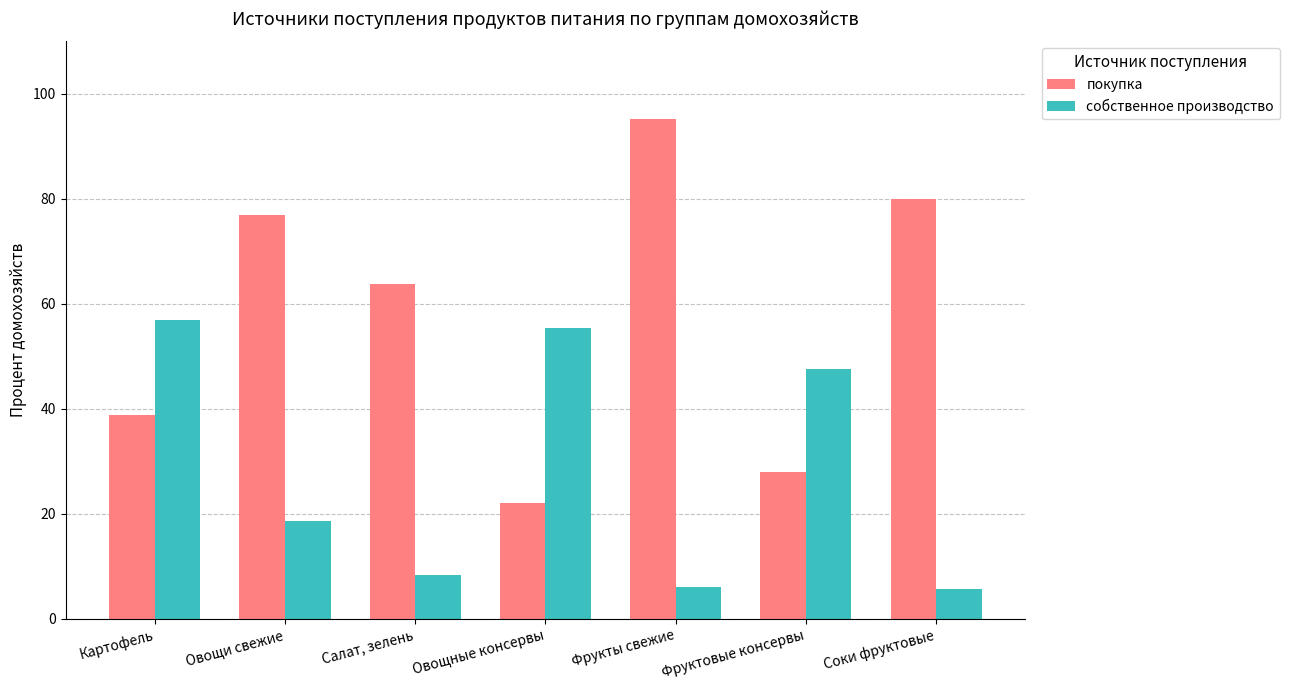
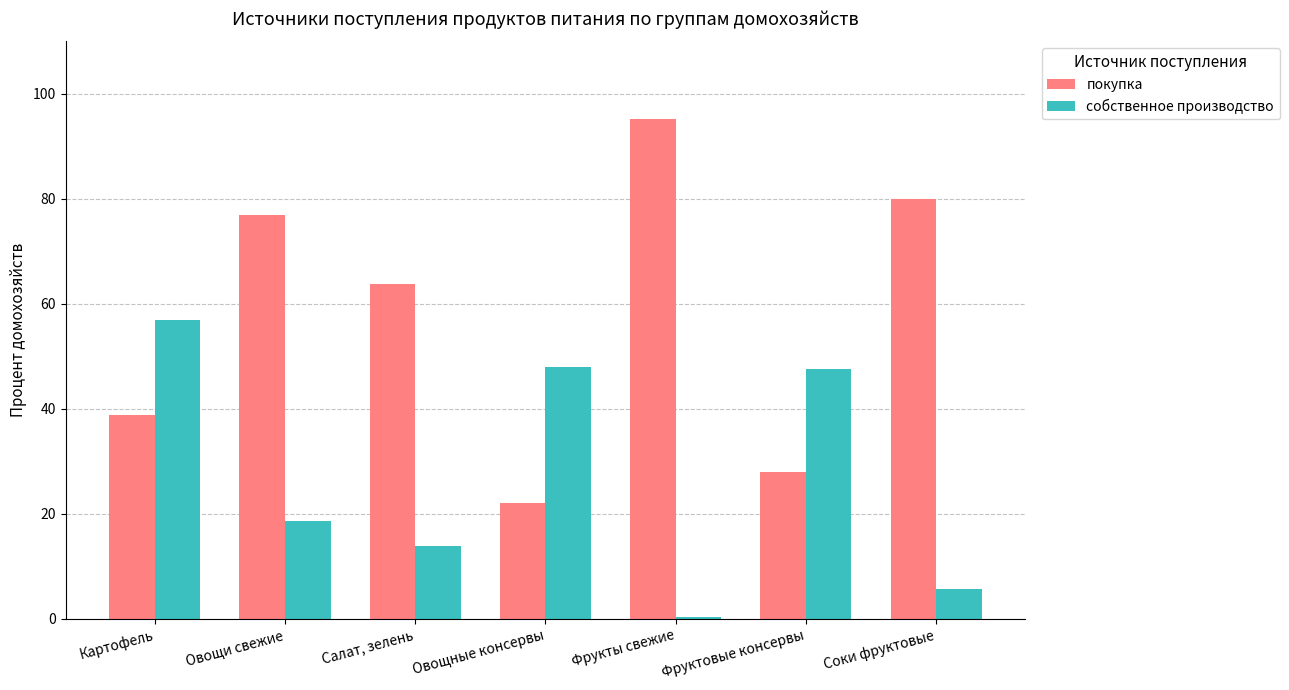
  {
    "покупка": {
      "Картофель": 39,
      "Овощи свежие": 77,
      "Салат, зелень": 64,
      "Овощные консервы": 22,
      "Фрукты свежие": 95,
      "Фруктовые консервы": 28,
      "Соки фруктовые": 80
    },
    "собственное производство": {
      "Картофель": 57,
      "Овощи свежие": 19,
-     "Салат, зелень": 8,
-     "Овощные консервы": 55,
-     "Фрукты свежие": 6,
+     "Салат, зелень": 14,
+     "Овощные консервы": 48,
+     "Фрукты свежие": 0,
      "Фруктовые консервы": 47,
      "Соки фруктовые": 6
    }
  }
